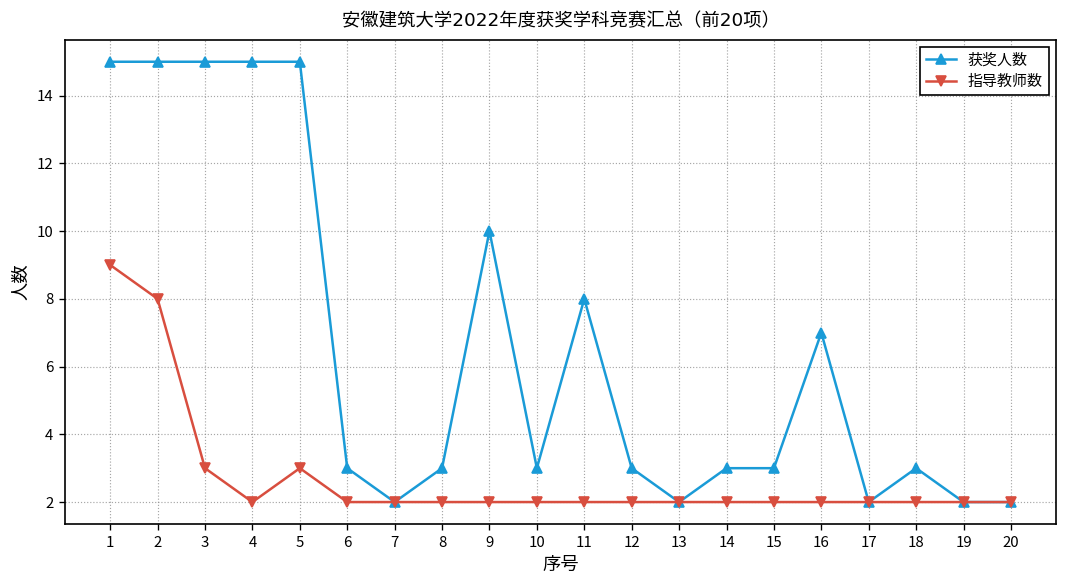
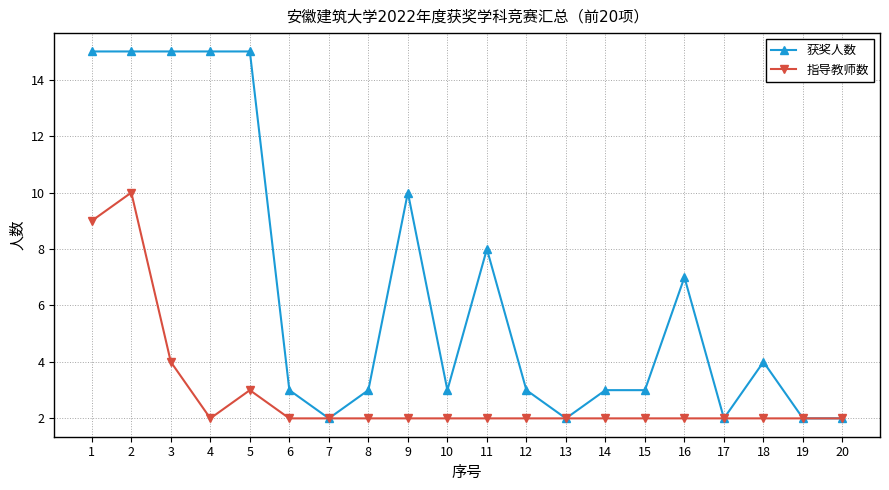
  {
    "获奖人数": {
      "1": 15,
      "2": 15,
      "3": 15,
      "4": 15,
      "5": 15,
      "6": 3,
      "8": 3,
      "9": 10,
      "10": 3,
      "11": 8,
      "12": 3,
      "14": 3,
      "15": 3,
      "16": 7,
-     "18": 3
+     "18": 4
    },
    "指导教师数": {
      "1": 9,
-     "2": 8,
-     "3": 3,
+     "2": 10,
+     "3": 4,
      "4": 2,
      "5": 3,
      "6": 2,
      "8": 2,
      "9": 2,
      "10": 2,
      "11": 2,
      "12": 2,
      "14": 2,
      "15": 2,
      "16": 2,
      "18": 2
    }
  }
